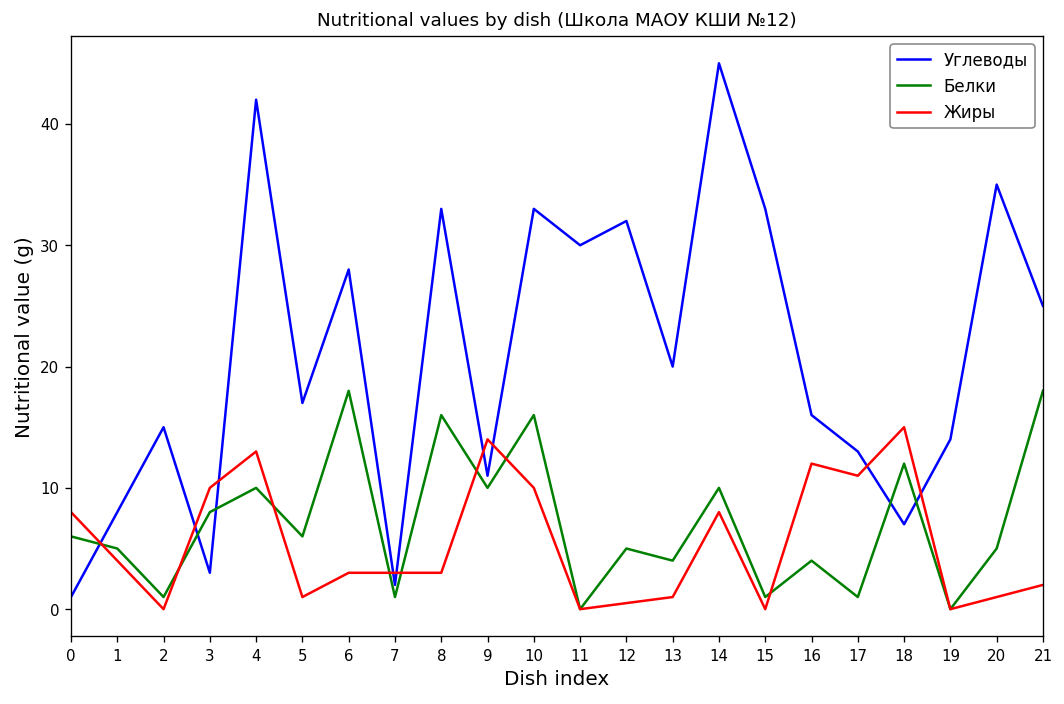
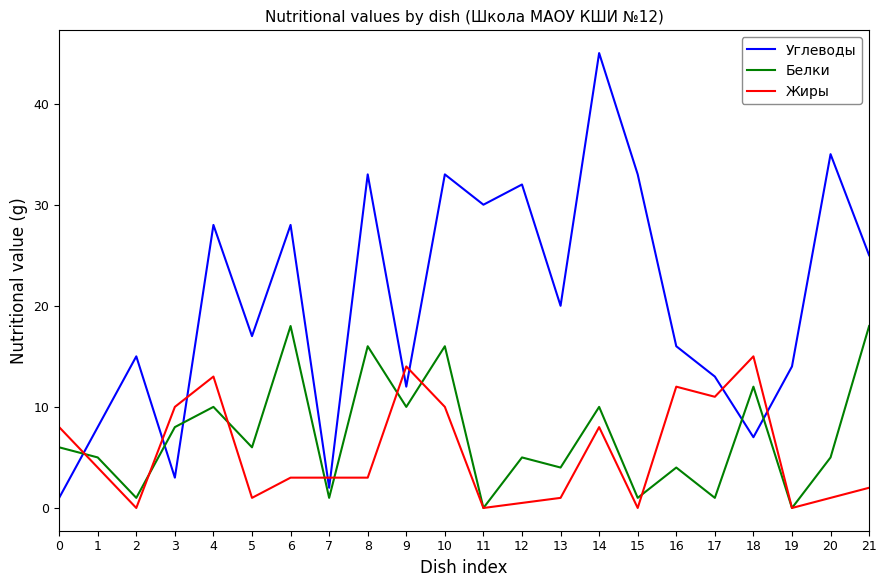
  {
    "Углеводы": {
      "0": 1,
      "1": 8,
      "2": 15,
      "3": 3,
-     "4": 42,
+     "4": 28,
      "5": 17,
      "6": 28,
      "7": 2,
      "8": 33,
-     "9": 11,
+     "9": 12,
      "10": 33,
      "11": 30,
      "12": 32,
      "13": 20,
      "14": 45,
      "15": 33,
      "16": 16,
      "17": 13,
      "18": 7,
      "19": 14,
      "20": 35,
      "21": 25
    },
    "Белки": {
      "0": 6,
      "1": 5,
      "2": 1,
      "3": 8,
      "4": 10,
      "5": 6,
      "6": 18,
      "7": 1,
      "8": 16,
      "9": 10,
      "10": 16,
      "12": 5,
      "13": 4,
      "14": 10,
      "15": 1,
      "16": 4,
      "17": 1,
      "18": 12,
      "20": 5,
      "21": 18
    },
    "Жиры": {
      "0": 8,
      "1": 4,
      "2": 0,
      "3": 10,
      "4": 13,
      "5": 1,
      "6": 3,
      "7": 3,
      "8": 3,
      "9": 14,
      "10": 10,
      "12": 0.5,
      "13": 1,
      "14": 8,
      "15": 0,
      "16": 12,
      "17": 11,
      "18": 15,
      "20": 1,
      "21": 2
    }
  }
